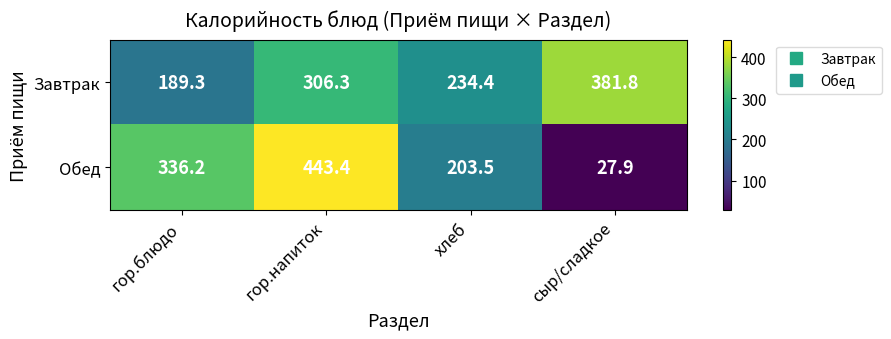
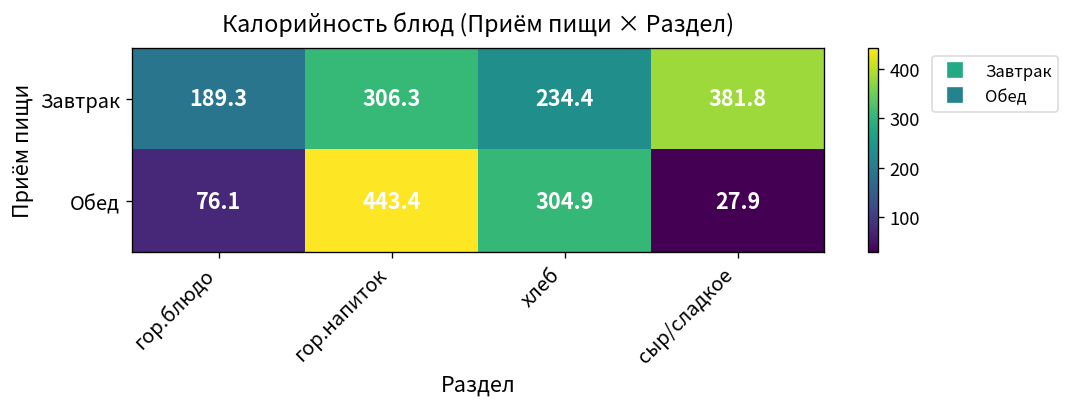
  {
    "Завтрак": {
      "гор.блюдо": 189.3,
      "гор.напиток": 306.3,
      "хлеб": 234.4,
      "сыр/сладкое": 381.8
    },
    "Обед": {
-     "гор.блюдо": 336.2,
+     "гор.блюдо": 76.1,
      "гор.напиток": 443.4,
-     "хлеб": 203.5,
+     "хлеб": 304.9,
      "сыр/сладкое": 27.9
    }
  }
